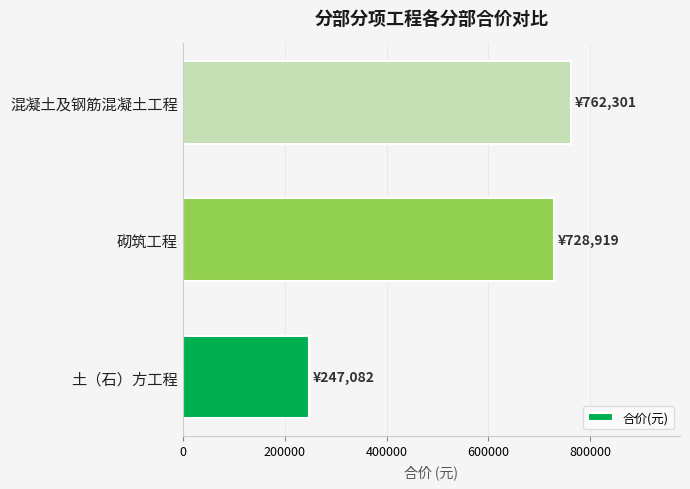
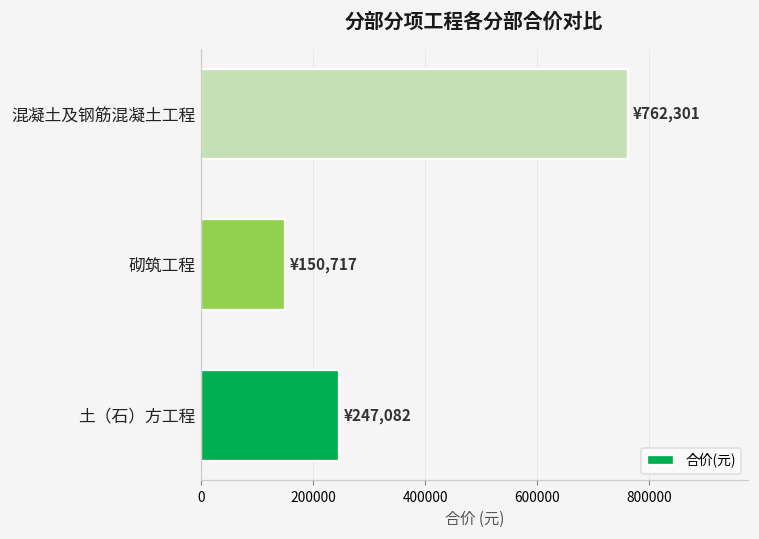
  {
    "混凝土及钢筋混凝土工程": "¥762,301",
-   "砌筑工程": "¥728,919",
+   "砌筑工程": "¥150,717",
    "土（石）方工程": "¥247,082"
  }
